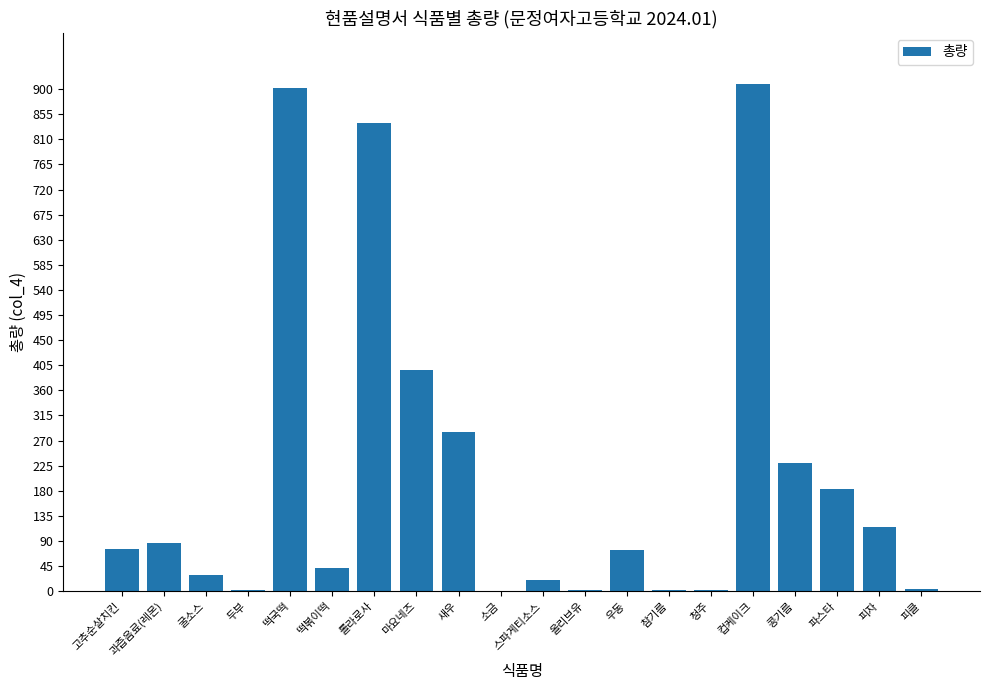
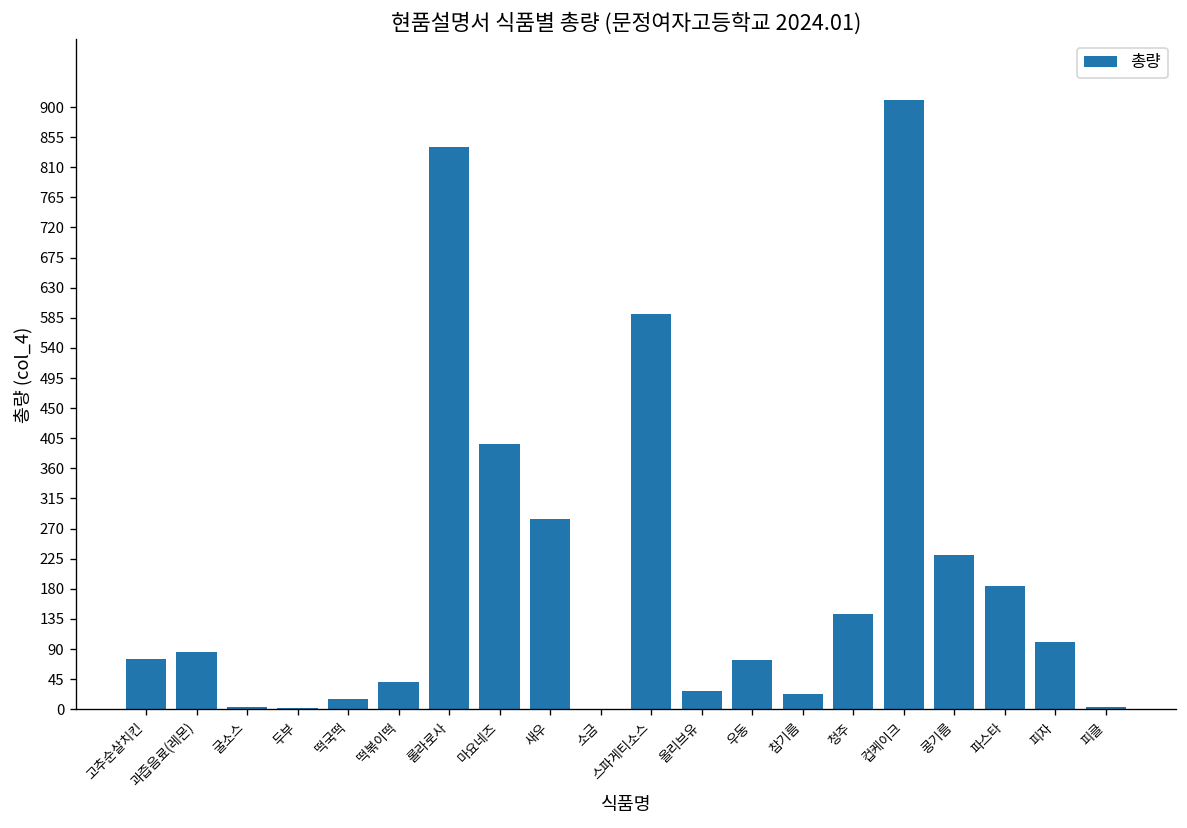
  {
    "고추순살치킨": 80,
    "과즙음료(레몬)": 90,
-   "굴소스": 30,
-   "떡국떡": 900,
+   "굴소스": 0,
+   "떡국떡": 20,
    "떡볶이떡": 40,
    "롤라로사": 840,
    "마요네즈": 400,
    "새우": 290,
-   "스파게티소스": 20,
-   "올리브유": 0,
+   "스파게티소스": 590,
+   "올리브유": 30,
    "우동": 70,
-   "참기름": 0,
-   "청주": 0,
+   "참기름": 20,
+   "청주": 140,
    "컵케이크": 910,
    "콩기름": 230,
    "파스타": 180,
-   "피자": 120
+   "피자": 100
  }
